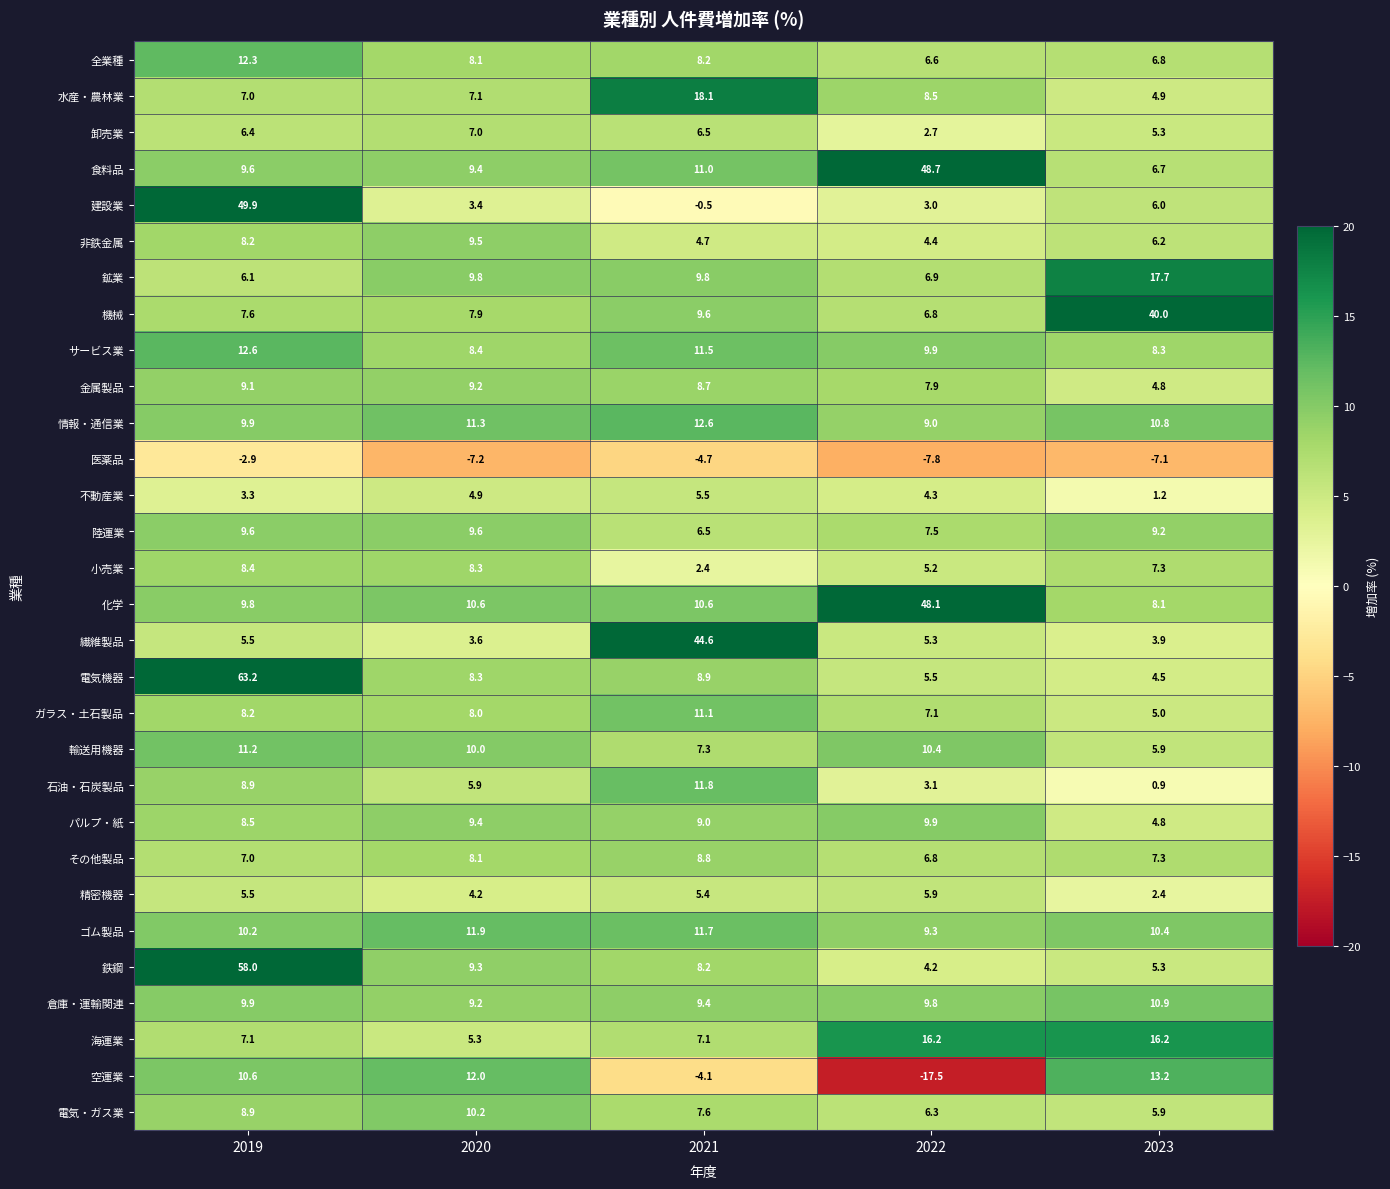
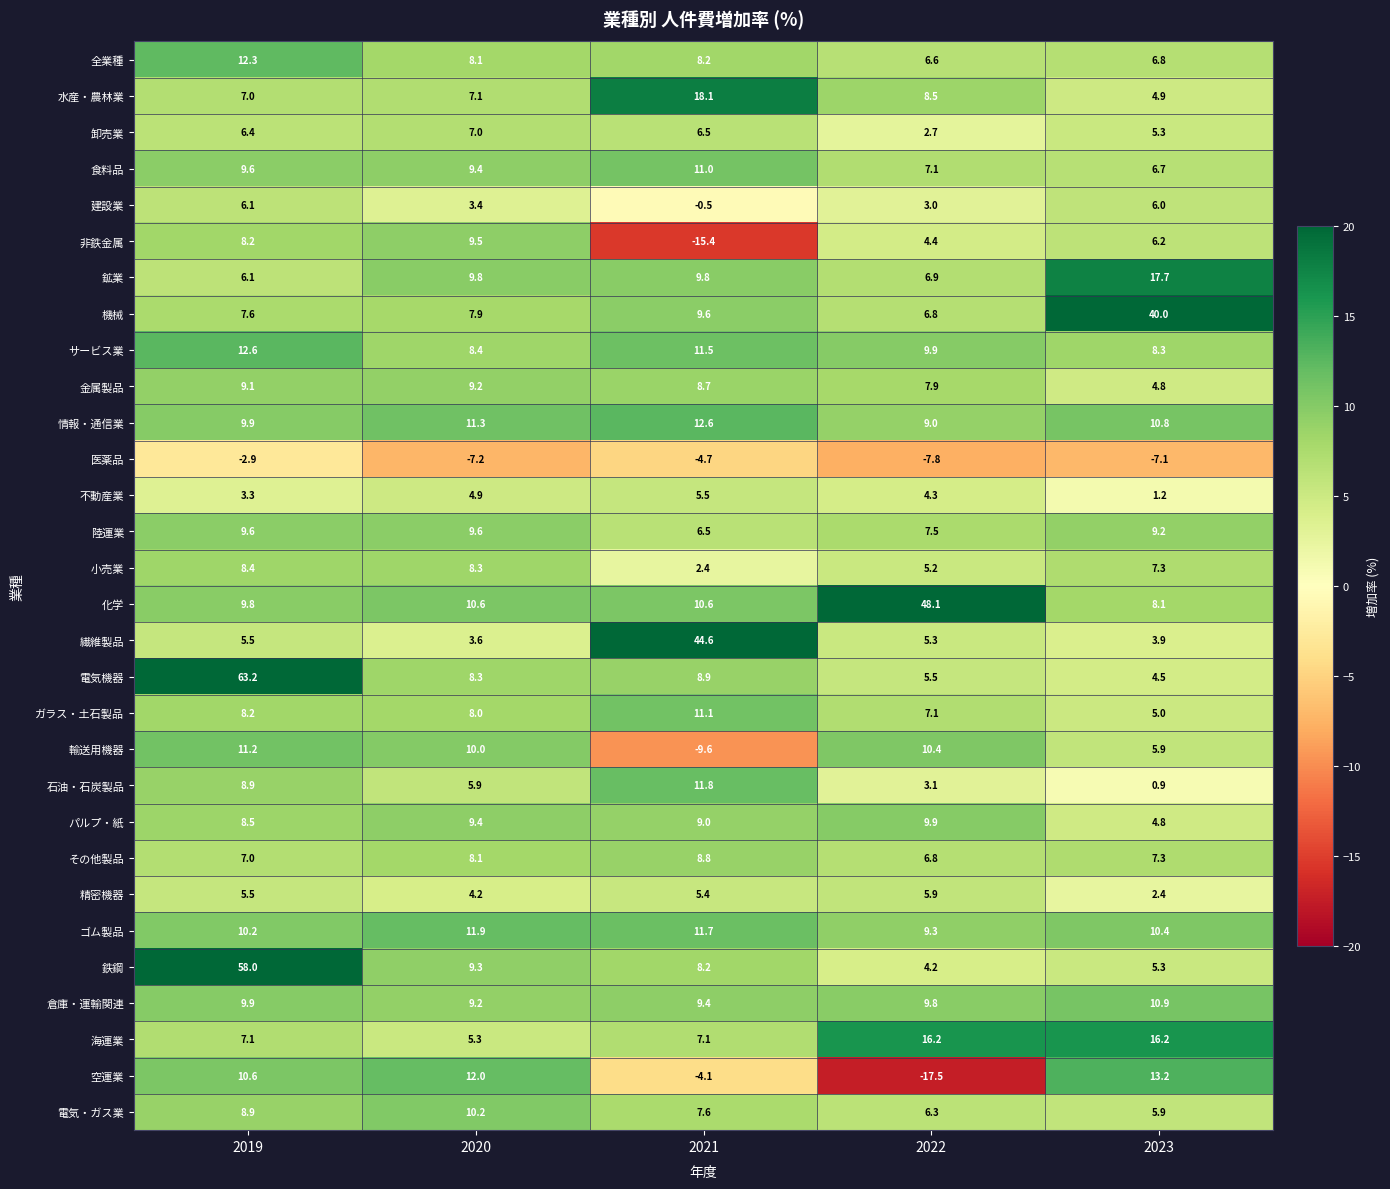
  {
    "全業種": {
      "2019": 12.3,
      "2020": 8.1,
      "2021": 8.2,
      "2022": 6.6,
      "2023": 6.8
    },
    "水産・農林業": {
      "2019": 7.0,
      "2020": 7.1,
      "2021": 18.1,
      "2022": 8.5,
      "2023": 4.9
    },
    "卸売業": {
      "2019": 6.4,
      "2020": 7.0,
      "2021": 6.5,
      "2022": 2.7,
      "2023": 5.3
    },
    "食料品": {
      "2019": 9.6,
      "2020": 9.4,
      "2021": 11.0,
-     "2022": 48.7,
+     "2022": 7.1,
      "2023": 6.7
    },
    "建設業": {
-     "2019": 49.9,
+     "2019": 6.1,
      "2020": 3.4,
      "2021": -0.5,
      "2022": 3.0,
      "2023": 6.0
    },
    "非鉄金属": {
      "2019": 8.2,
      "2020": 9.5,
-     "2021": 4.7,
+     "2021": -15.4,
      "2022": 4.4,
      "2023": 6.2
    },
    "鉱業": {
      "2019": 6.1,
      "2020": 9.8,
      "2021": 9.8,
      "2022": 6.9,
      "2023": 17.7
    },
    "機械": {
      "2019": 7.6,
      "2020": 7.9,
      "2021": 9.6,
      "2022": 6.8,
      "2023": 40.0
    },
    "サービス業": {
      "2019": 12.6,
      "2020": 8.4,
      "2021": 11.5,
      "2022": 9.9,
      "2023": 8.3
    },
    "金属製品": {
      "2019": 9.1,
      "2020": 9.2,
      "2021": 8.7,
      "2022": 7.9,
      "2023": 4.8
    },
    "情報・通信業": {
      "2019": 9.9,
      "2020": 11.3,
      "2021": 12.6,
      "2022": 9.0,
      "2023": 10.8
    },
    "医薬品": {
      "2019": -2.9,
      "2020": -7.2,
      "2021": -4.7,
      "2022": -7.8,
      "2023": -7.1
    },
    "不動産業": {
      "2019": 3.3,
      "2020": 4.9,
      "2021": 5.5,
      "2022": 4.3,
      "2023": 1.2
    },
    "陸運業": {
      "2019": 9.6,
      "2020": 9.6,
      "2021": 6.5,
      "2022": 7.5,
      "2023": 9.2
    },
    "小売業": {
      "2019": 8.4,
      "2020": 8.3,
      "2021": 2.4,
      "2022": 5.2,
      "2023": 7.3
    },
    "化学": {
      "2019": 9.8,
      "2020": 10.6,
      "2021": 10.6,
      "2022": 48.1,
      "2023": 8.1
    },
    "繊維製品": {
      "2019": 5.5,
      "2020": 3.6,
      "2021": 44.6,
      "2022": 5.3,
      "2023": 3.9
    },
    "電気機器": {
      "2019": 63.2,
      "2020": 8.3,
      "2021": 8.9,
      "2022": 5.5,
      "2023": 4.5
    },
    "ガラス・土石製品": {
      "2019": 8.2,
      "2020": 8.0,
      "2021": 11.1,
      "2022": 7.1,
      "2023": 5.0
    },
    "輸送用機器": {
      "2019": 11.2,
      "2020": 10.0,
-     "2021": 7.3,
+     "2021": -9.6,
      "2022": 10.4,
      "2023": 5.9
    },
    "石油・石炭製品": {
      "2019": 8.9,
      "2020": 5.9,
      "2021": 11.8,
      "2022": 3.1,
      "2023": 0.9
    },
    "パルプ・紙": {
      "2019": 8.5,
      "2020": 9.4,
      "2021": 9.0,
      "2022": 9.9,
      "2023": 4.8
    },
    "その他製品": {
      "2019": 7.0,
      "2020": 8.1,
      "2021": 8.8,
      "2022": 6.8,
      "2023": 7.3
    },
    "精密機器": {
      "2019": 5.5,
      "2020": 4.2,
      "2021": 5.4,
      "2022": 5.9,
      "2023": 2.4
    },
    "ゴム製品": {
      "2019": 10.2,
      "2020": 11.9,
      "2021": 11.7,
      "2022": 9.3,
      "2023": 10.4
    },
    "鉄鋼": {
      "2019": 58.0,
      "2020": 9.3,
      "2021": 8.2,
      "2022": 4.2,
      "2023": 5.3
    },
    "倉庫・運輸関連": {
      "2019": 9.9,
      "2020": 9.2,
      "2021": 9.4,
      "2022": 9.8,
      "2023": 10.9
    },
    "海運業": {
      "2019": 7.1,
      "2020": 5.3,
      "2021": 7.1,
      "2022": 16.2,
      "2023": 16.2
    },
    "空運業": {
      "2019": 10.6,
      "2020": 12.0,
      "2021": -4.1,
      "2022": -17.5,
      "2023": 13.2
    },
    "電気・ガス業": {
      "2019": 8.9,
      "2020": 10.2,
      "2021": 7.6,
      "2022": 6.3,
      "2023": 5.9
    }
  }
